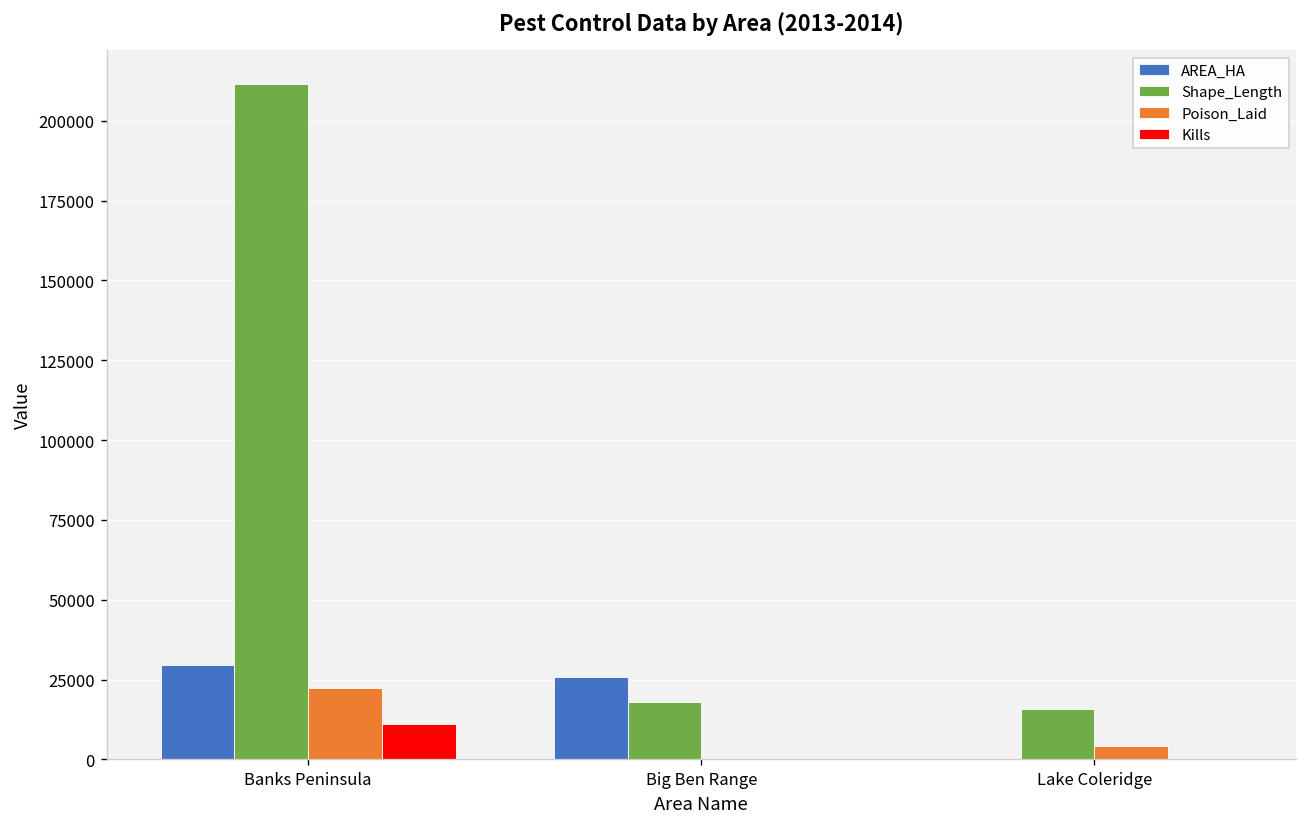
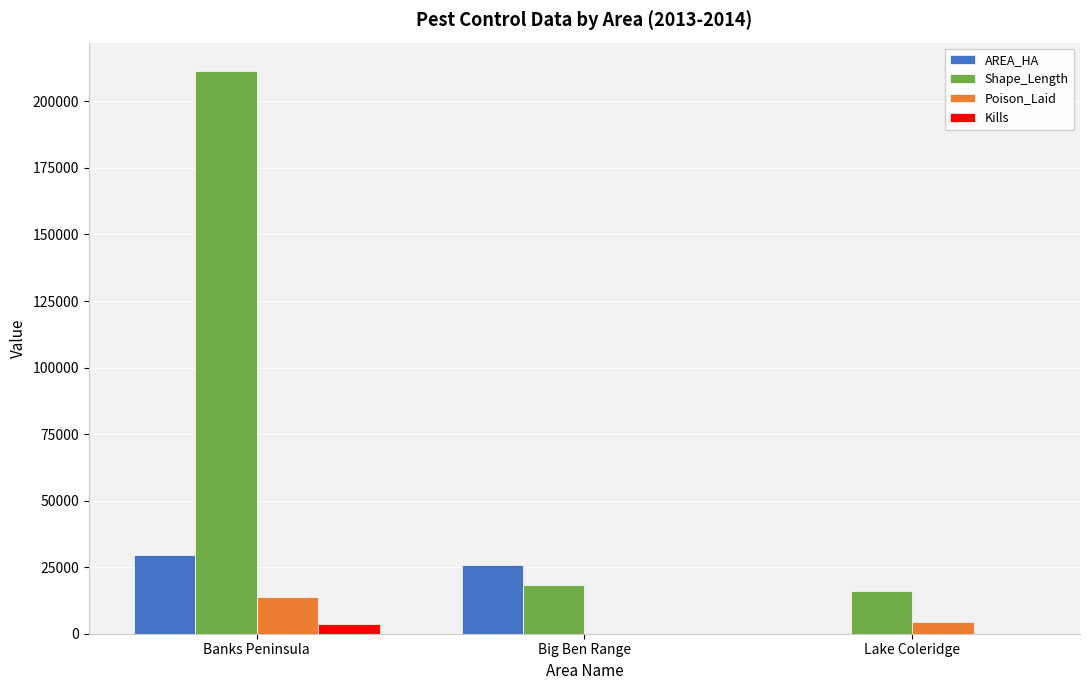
  {
    "AREA_HA": {
      "Banks Peninsula": 30000,
      "Big Ben Range": 26000
    },
    "Shape_Length": {
      "Banks Peninsula": 212000,
      "Big Ben Range": 18000,
      "Lake Coleridge": 16000
    },
    "Poison_Laid": {
-     "Banks Peninsula": 22000,
+     "Banks Peninsula": 14000,
      "Big Ben Range": 0,
      "Lake Coleridge": 4000
    },
    "Kills": {
-     "Banks Peninsula": 11000,
+     "Banks Peninsula": 4000,
      "Big Ben Range": 0,
      "Lake Coleridge": 0
    }
  }
